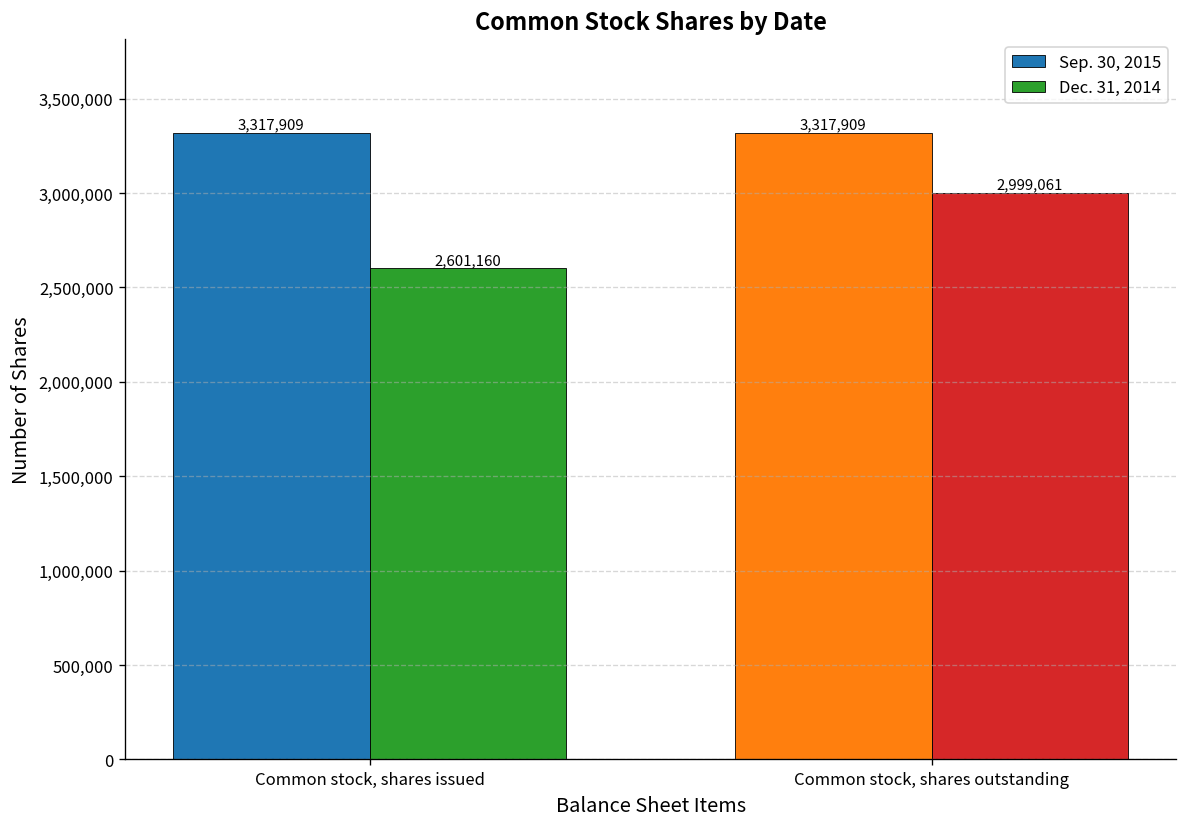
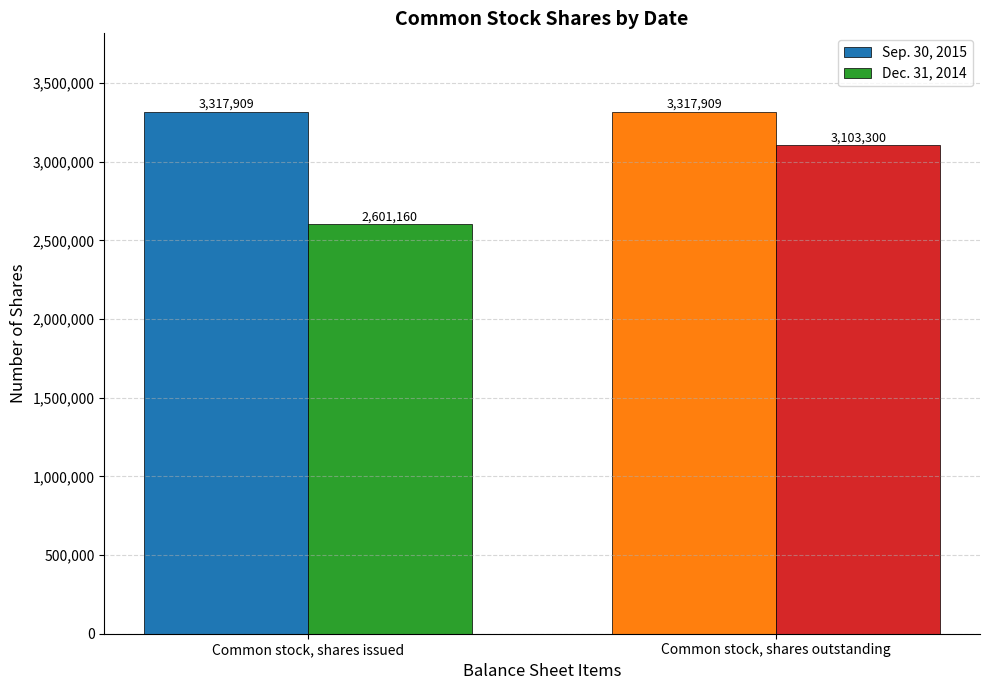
  {
    "Sep. 30, 2015": {
      "Common stock, shares issued": "3,317,909",
      "Common stock, shares outstanding": "3,317,909"
    },
    "Dec. 31, 2014": {
      "Common stock, shares issued": "2,601,160",
-     "Common stock, shares outstanding": "2,999,061"
+     "Common stock, shares outstanding": "3,103,300"
    }
  }
